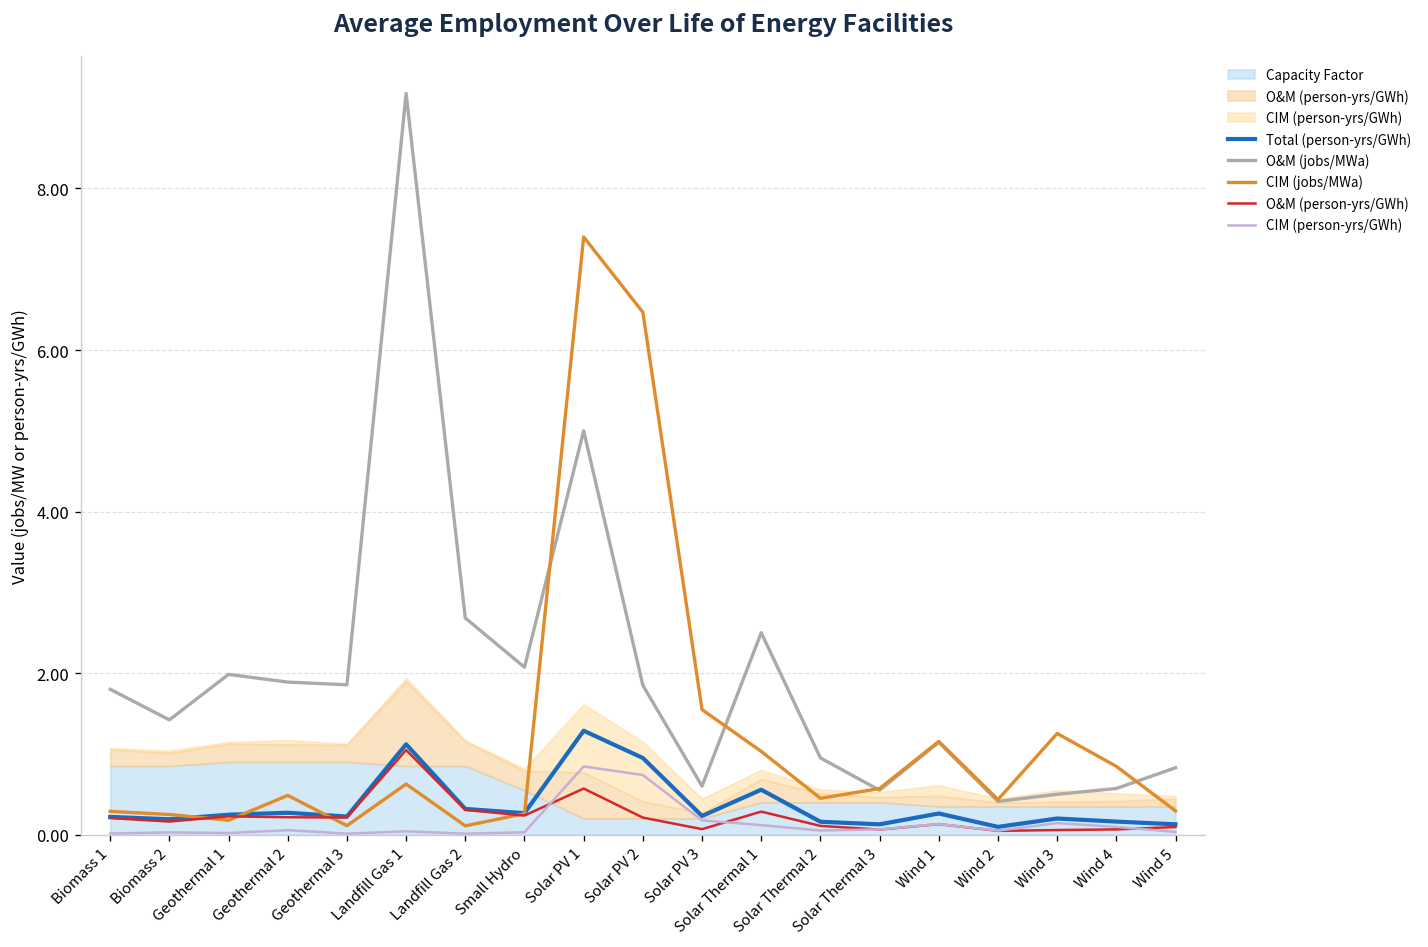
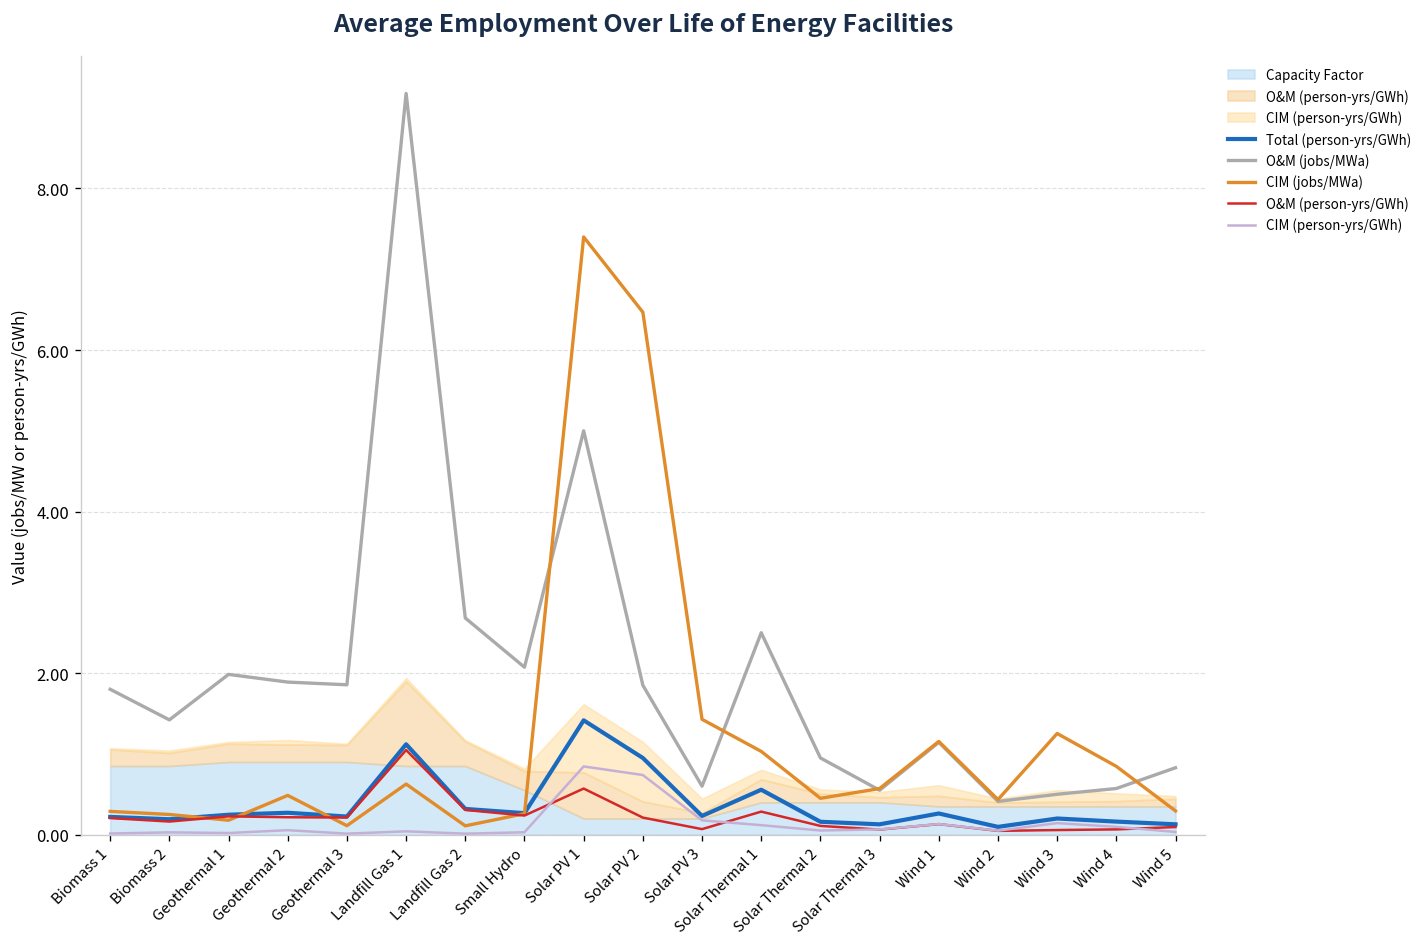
  {
    "Total (person-yrs/GWh)": {
      "Geothermal 2": 0.3,
      "Landfill Gas 1": 1.1,
-     "Solar PV 1": 1.3,
+     "Solar PV 1": 1.4,
      "Solar PV 2": 0.9,
      "Solar Thermal 1": 0.6,
      "Solar Thermal 2": 0.2,
      "Solar Thermal 3": 0.1,
      "Wind 1": 0.3,
      "Wind 2": 0.1,
      "Wind 3": 0.2,
      "Wind 4": 0.2
    },
    "CIM (jobs/MWa)": {
      "Biomass 1": 0.3,
      "Biomass 2": 0.3,
      "Geothermal 1": 0.2,
      "Geothermal 2": 0.5,
      "Geothermal 3": 0.1,
      "Landfill Gas 1": 0.6,
      "Landfill Gas 2": 0.1,
      "Solar PV 1": 7.4,
      "Solar PV 2": 6.5,
-     "Solar PV 3": 1.5,
+     "Solar PV 3": 1.4,
      "Solar Thermal 1": 1.0,
      "Solar Thermal 2": 0.4,
      "Wind 3": 1.3,
      "Wind 4": 0.8,
      "Wind 5": 0.3
    }
  }
